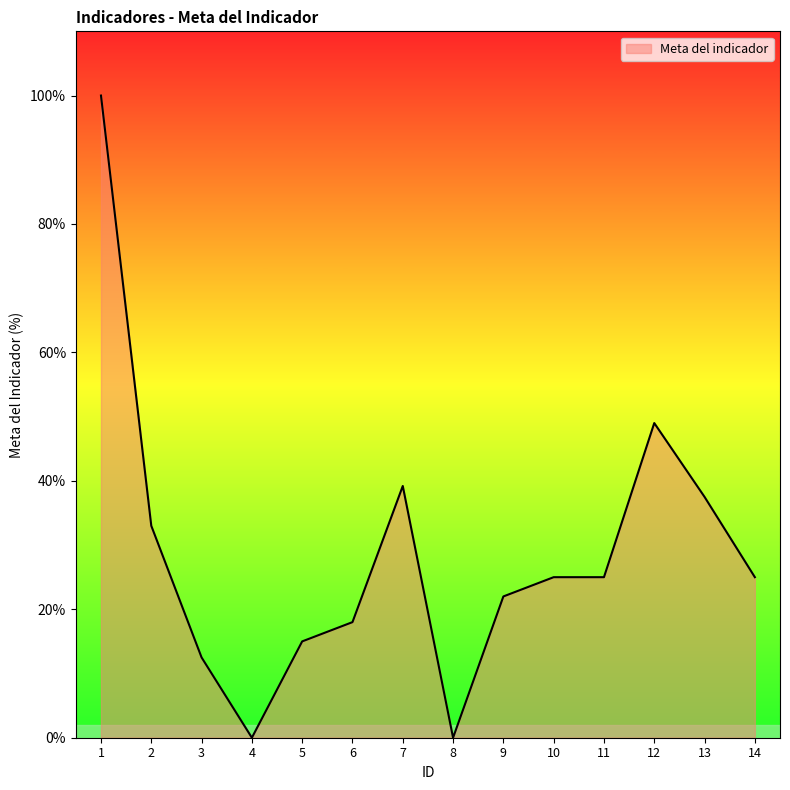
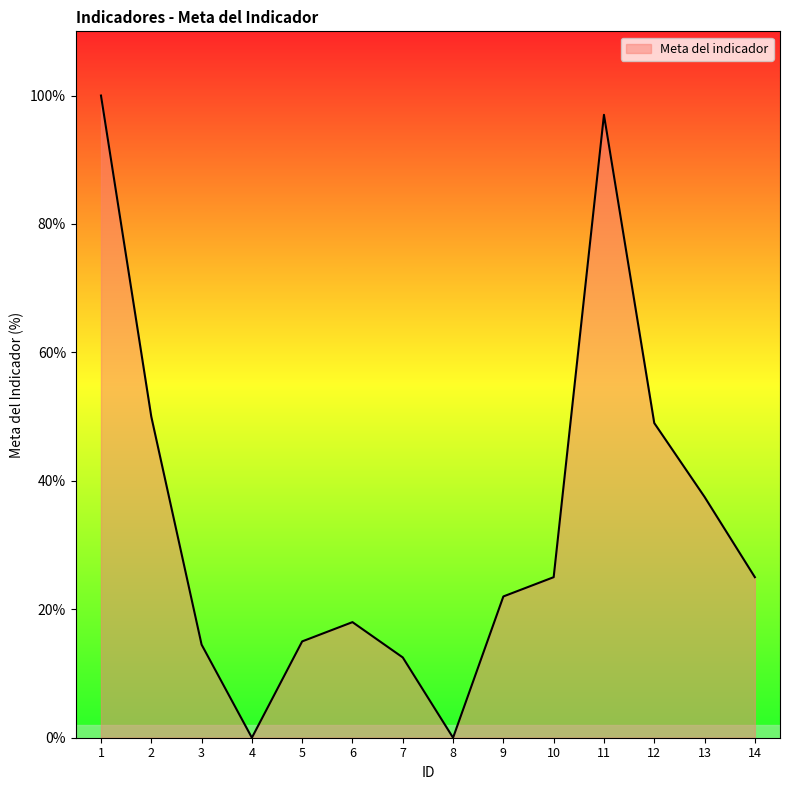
  {
    "1": "100%",
-   "2": "33%",
-   "3": "13%",
+   "2": "50%",
+   "3": "15%",
    "5": "15%",
    "6": "18%",
-   "7": "39%",
+   "7": "13%",
    "9": "22%",
    "10": "25%",
-   "11": "25%",
+   "11": "97%",
    "12": "49%",
    "13": "38%",
    "14": "25%"
  }
